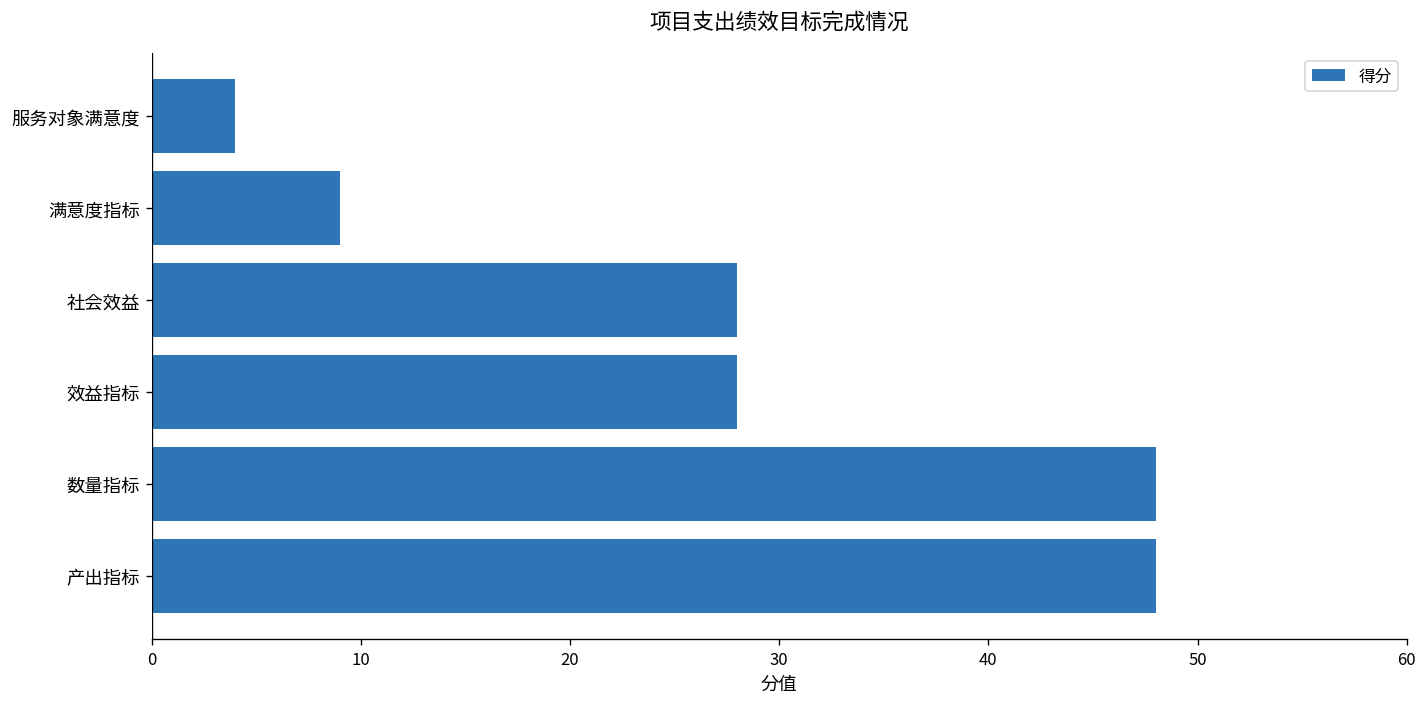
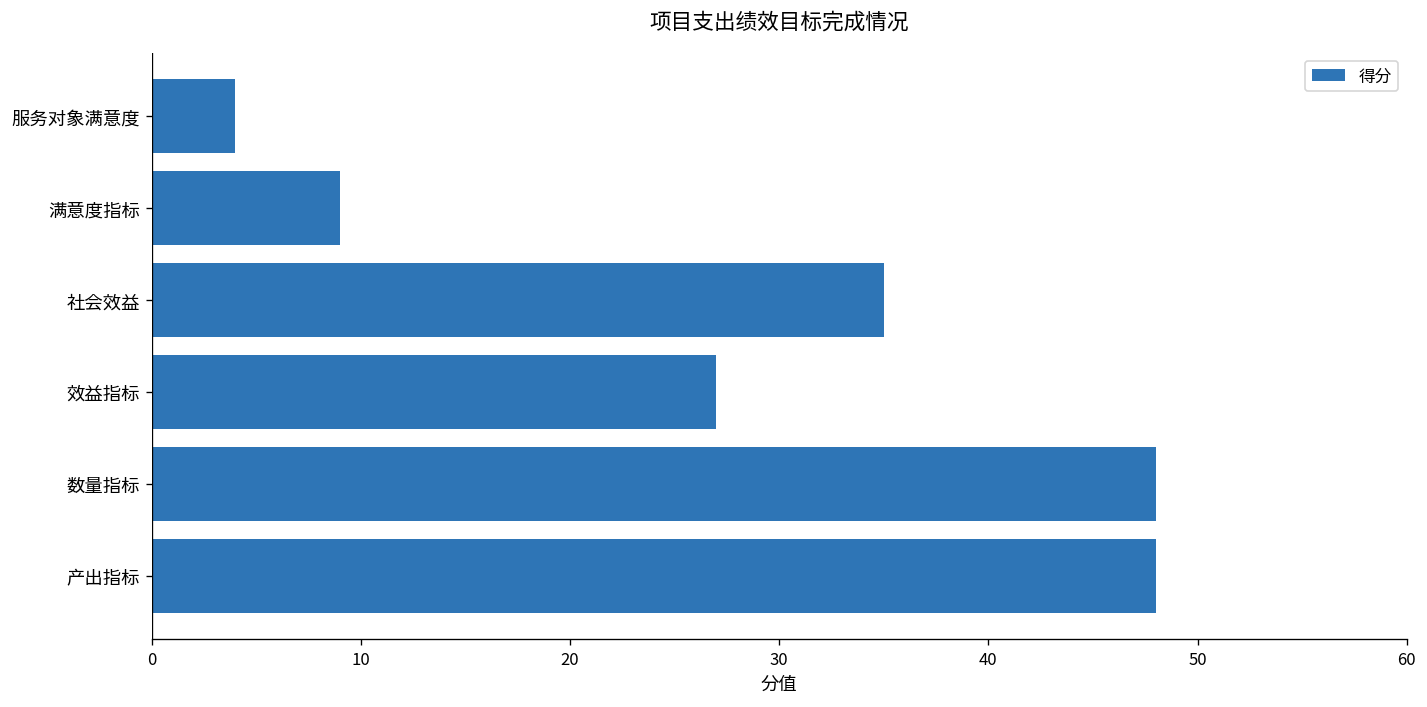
  {
    "服务对象满意度": 4,
    "满意度指标": 9,
-   "社会效益": 28,
-   "效益指标": 28,
+   "社会效益": 35,
+   "效益指标": 27,
    "数量指标": 48,
    "产出指标": 48
  }
